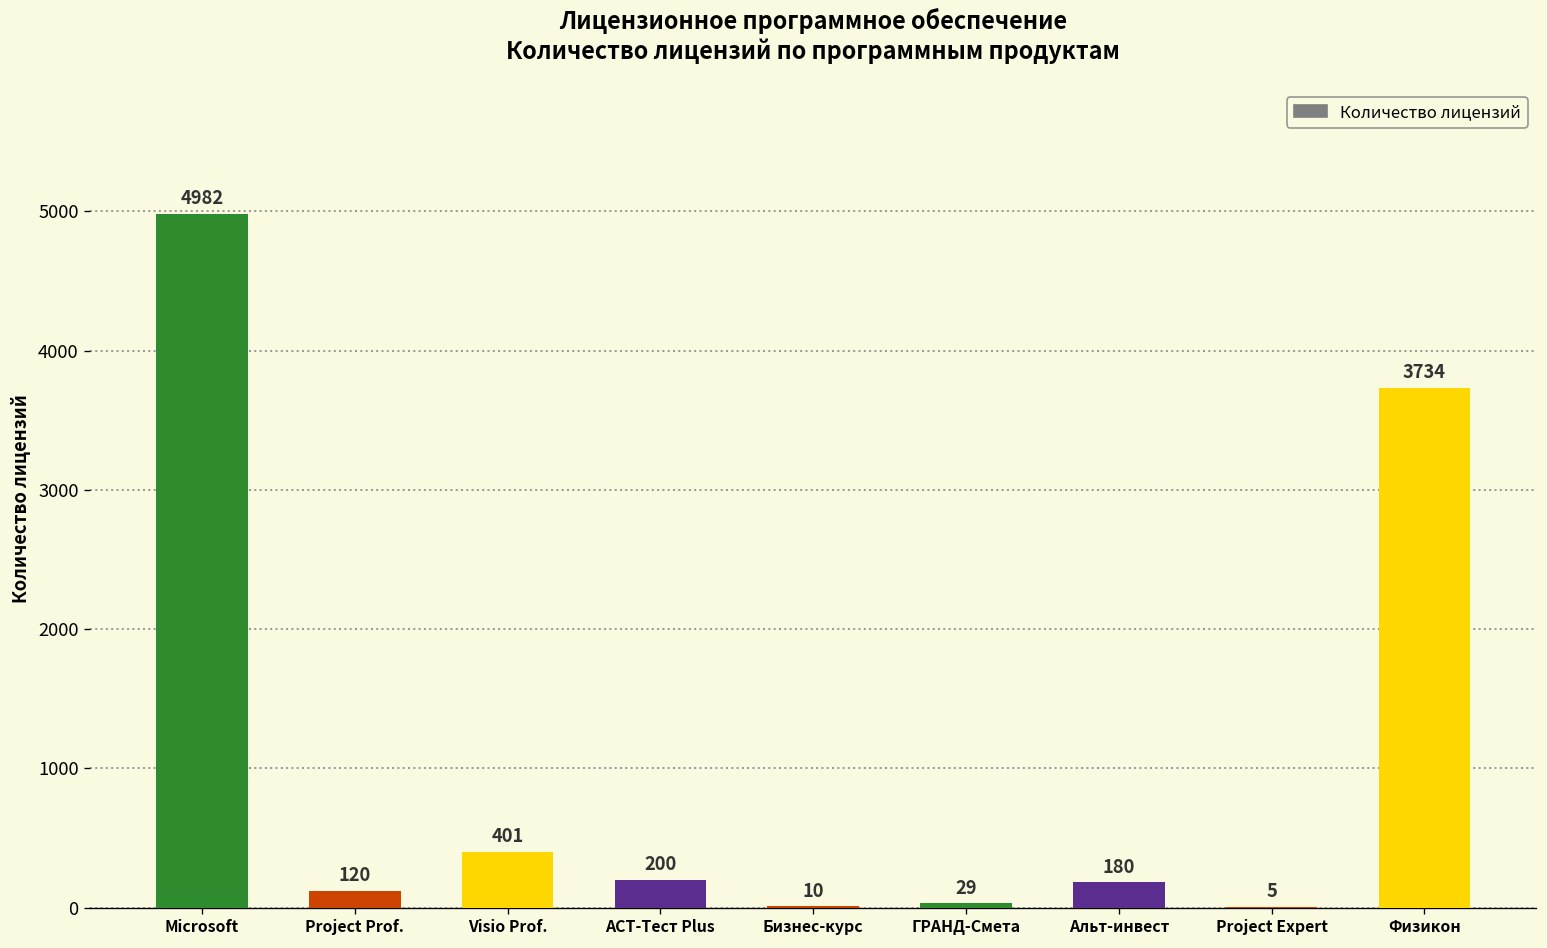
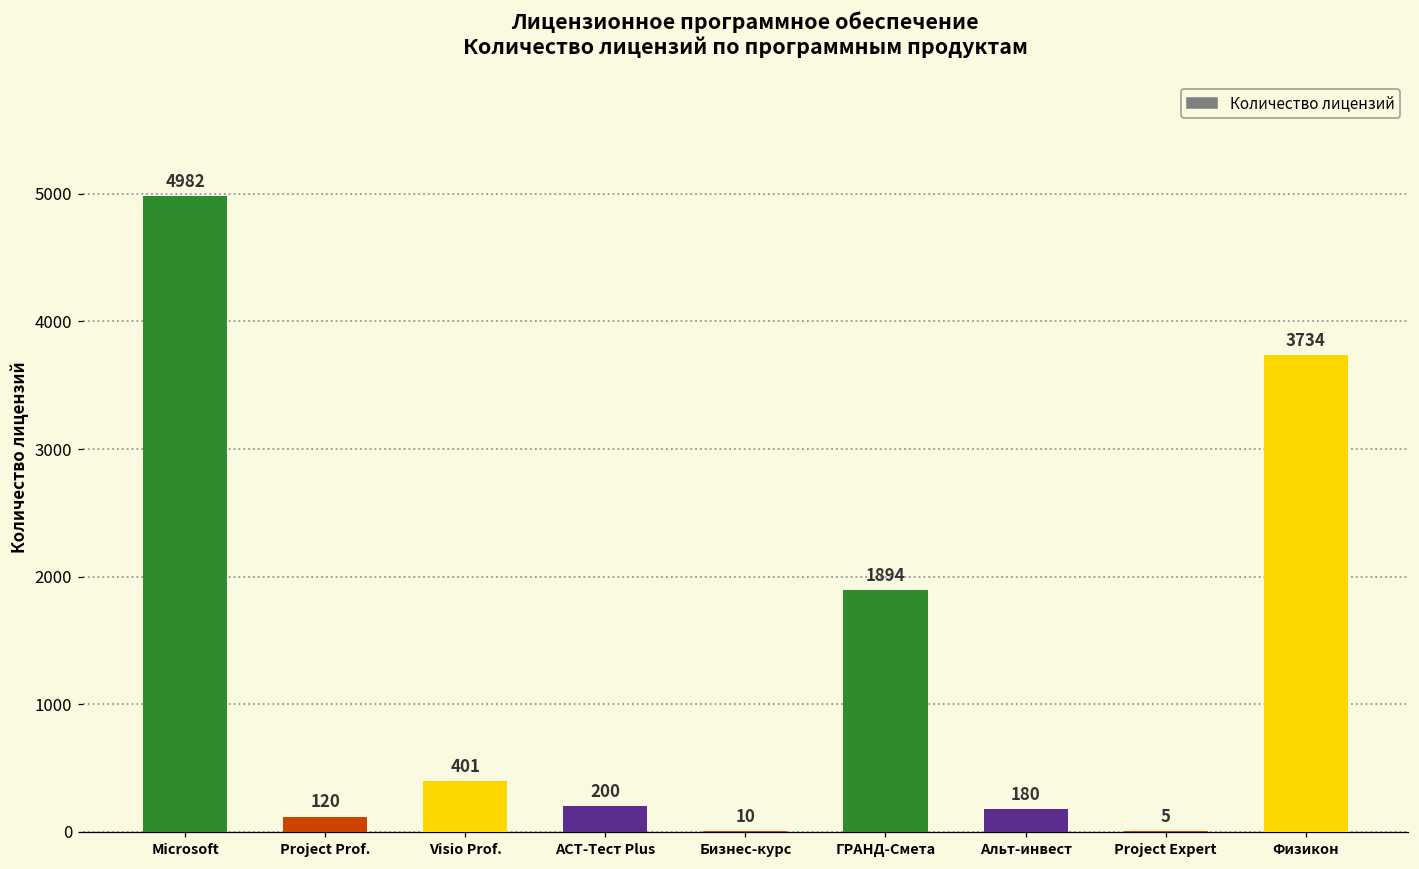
  {
    "Microsoft": 4982,
    "Project Prof.": 120,
    "Visio Prof.": 401,
    "АСТ-Тест Plus": 200,
    "Бизнес-курс": 10,
-   "ГРАНД-Смета": 29,
+   "ГРАНД-Смета": 1894,
    "Альт-инвест": 180,
    "Project Expert": 5,
    "Физикон": 3734
  }
